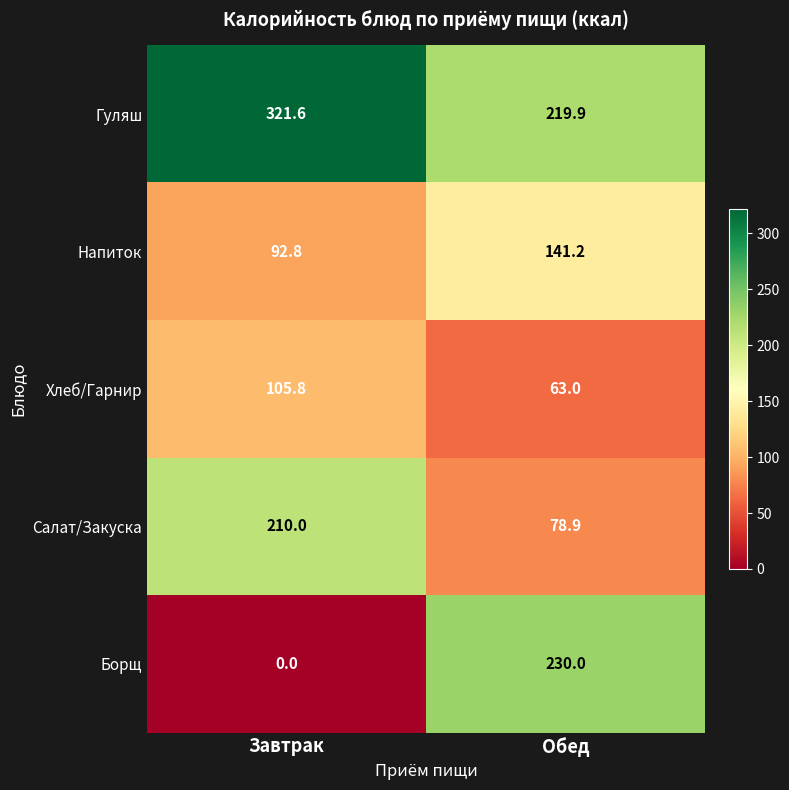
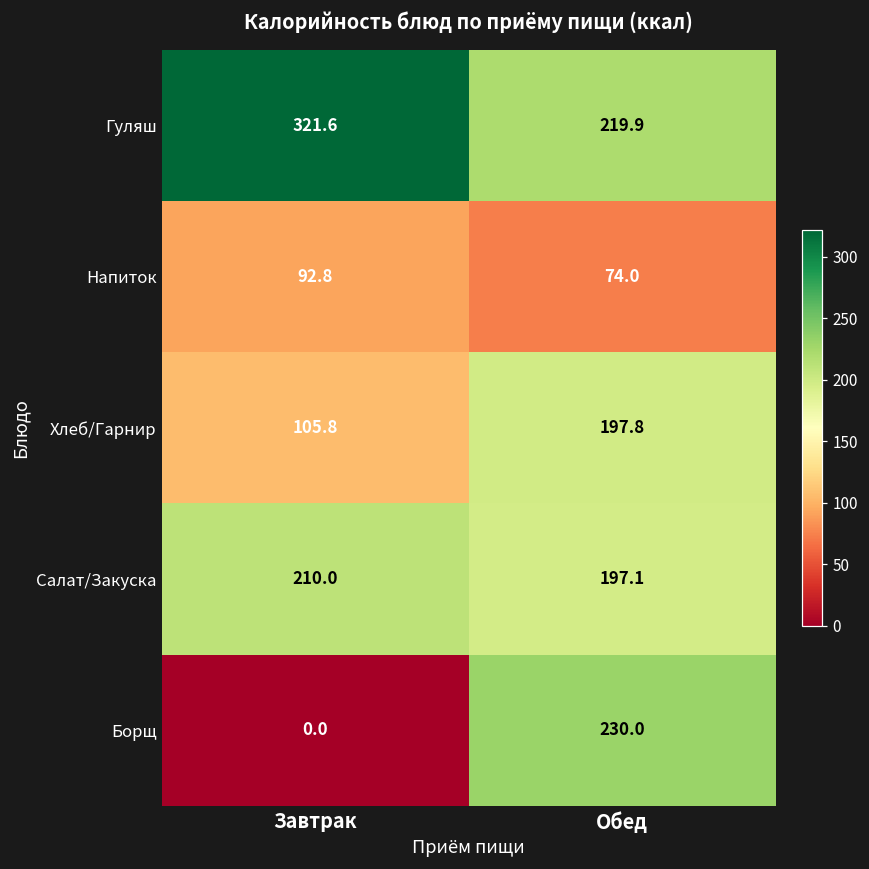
  {
    "Гуляш": {
      "Завтрак": 321.6,
      "Обед": 219.9
    },
    "Напиток": {
      "Завтрак": 92.8,
-     "Обед": 141.2
+     "Обед": 74.0
    },
    "Хлеб/Гарнир": {
      "Завтрак": 105.8,
-     "Обед": 63.0
+     "Обед": 197.8
    },
    "Салат/Закуска": {
      "Завтрак": 210.0,
-     "Обед": 78.9
+     "Обед": 197.1
    },
    "Борщ": {
      "Завтрак": 0.0,
      "Обед": 230.0
    }
  }
